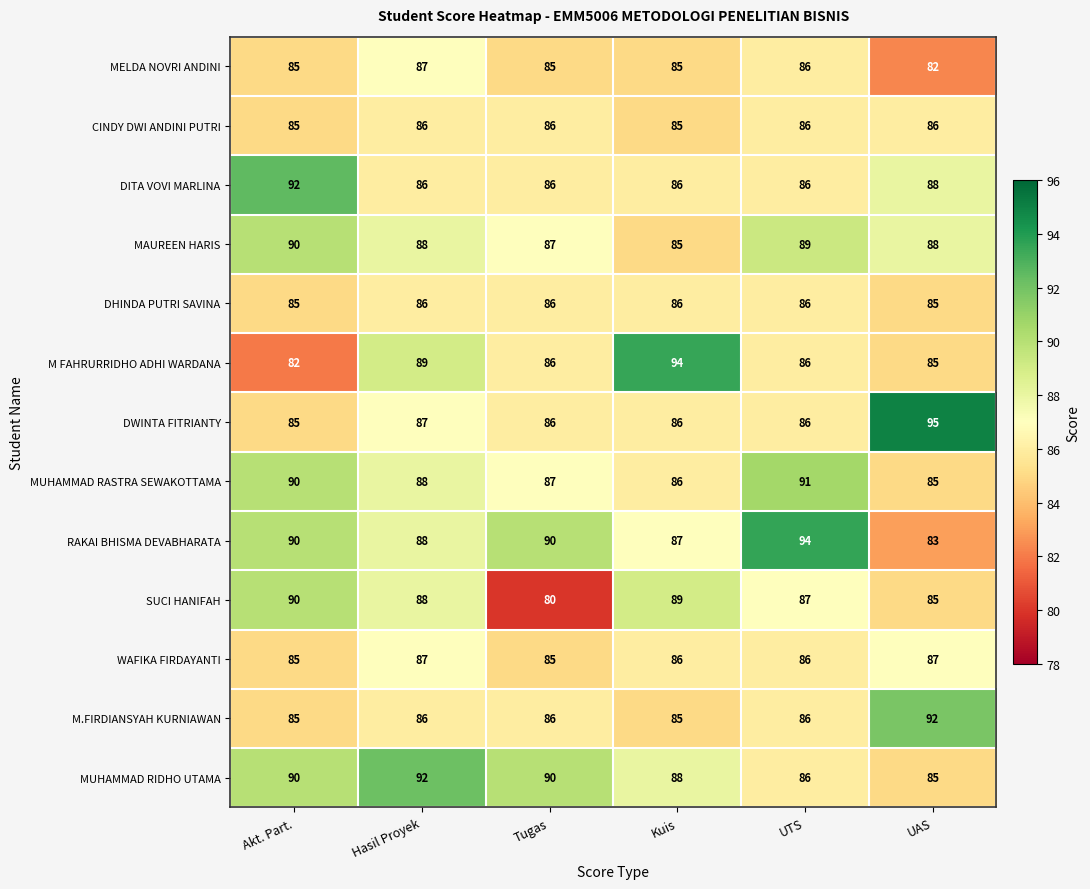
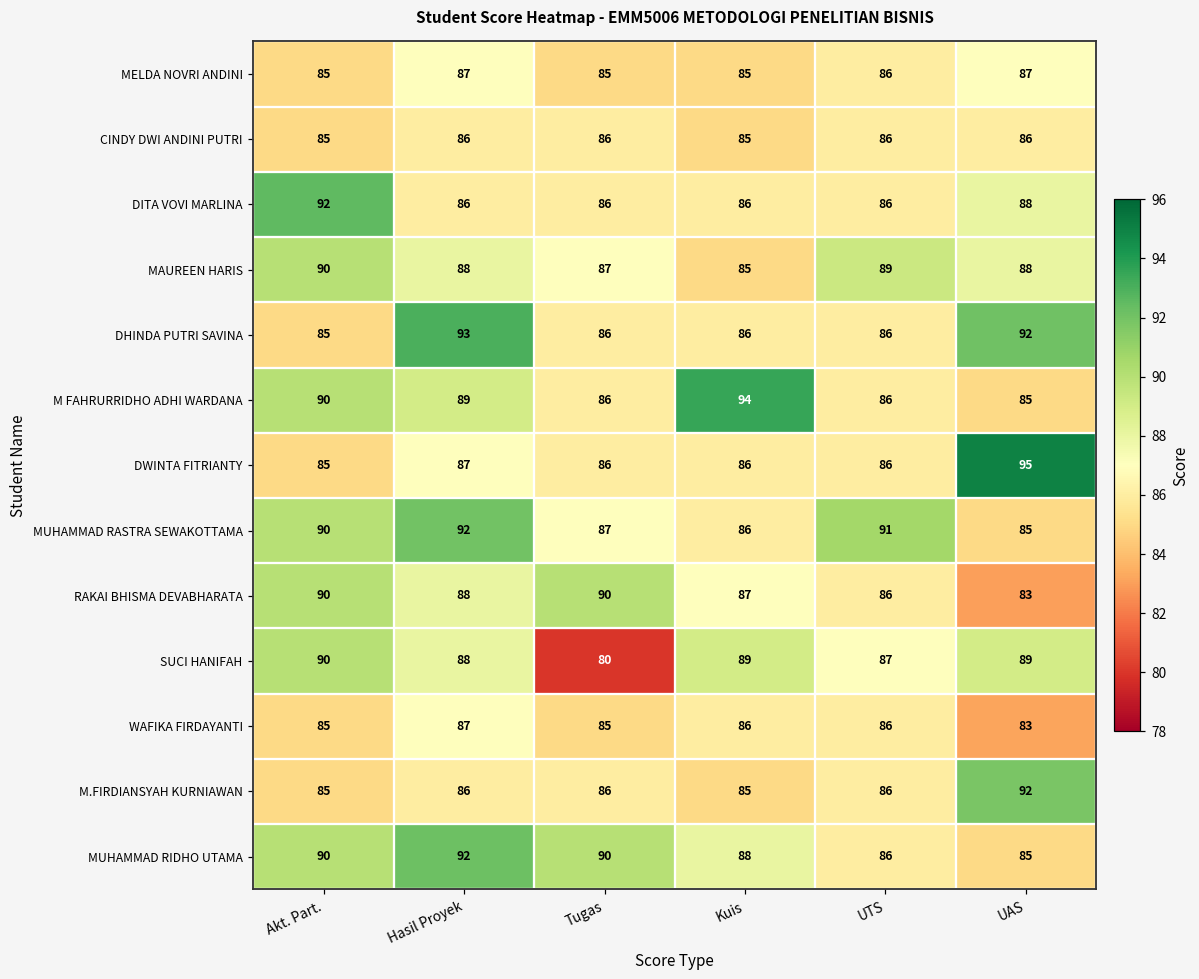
  {
    "MELDA NOVRI ANDINI": {
      "Akt. Part.": 85,
      "Hasil Proyek": 87,
      "Tugas": 85,
      "Kuis": 85,
      "UTS": 86,
-     "UAS": 82
+     "UAS": 87
    },
    "CINDY DWI ANDINI PUTRI": {
      "Akt. Part.": 85,
      "Hasil Proyek": 86,
      "Tugas": 86,
      "Kuis": 85,
      "UTS": 86,
      "UAS": 86
    },
    "DITA VOVI MARLINA": {
      "Akt. Part.": 92,
      "Hasil Proyek": 86,
      "Tugas": 86,
      "Kuis": 86,
      "UTS": 86,
      "UAS": 88
    },
    "MAUREEN HARIS": {
      "Akt. Part.": 90,
      "Hasil Proyek": 88,
      "Tugas": 87,
      "Kuis": 85,
      "UTS": 89,
      "UAS": 88
    },
    "DHINDA PUTRI SAVINA": {
      "Akt. Part.": 85,
-     "Hasil Proyek": 86,
+     "Hasil Proyek": 93,
      "Tugas": 86,
      "Kuis": 86,
      "UTS": 86,
-     "UAS": 85
+     "UAS": 92
    },
    "M FAHRURRIDHO ADHI WARDANA": {
-     "Akt. Part.": 82,
+     "Akt. Part.": 90,
      "Hasil Proyek": 89,
      "Tugas": 86,
      "Kuis": 94,
      "UTS": 86,
      "UAS": 85
    },
    "DWINTA FITRIANTY": {
      "Akt. Part.": 85,
      "Hasil Proyek": 87,
      "Tugas": 86,
      "Kuis": 86,
      "UTS": 86,
      "UAS": 95
    },
    "MUHAMMAD RASTRA SEWAKOTTAMA": {
      "Akt. Part.": 90,
-     "Hasil Proyek": 88,
+     "Hasil Proyek": 92,
      "Tugas": 87,
      "Kuis": 86,
      "UTS": 91,
      "UAS": 85
    },
    "RAKAI BHISMA DEVABHARATA": {
      "Akt. Part.": 90,
      "Hasil Proyek": 88,
      "Tugas": 90,
      "Kuis": 87,
-     "UTS": 94,
+     "UTS": 86,
      "UAS": 83
    },
    "SUCI HANIFAH": {
      "Akt. Part.": 90,
      "Hasil Proyek": 88,
      "Tugas": 80,
      "Kuis": 89,
      "UTS": 87,
-     "UAS": 85
+     "UAS": 89
    },
    "WAFIKA FIRDAYANTI": {
      "Akt. Part.": 85,
      "Hasil Proyek": 87,
      "Tugas": 85,
      "Kuis": 86,
      "UTS": 86,
-     "UAS": 87
+     "UAS": 83
    },
    "M.FIRDIANSYAH KURNIAWAN": {
      "Akt. Part.": 85,
      "Hasil Proyek": 86,
      "Tugas": 86,
      "Kuis": 85,
      "UTS": 86,
      "UAS": 92
    },
    "MUHAMMAD RIDHO UTAMA": {
      "Akt. Part.": 90,
      "Hasil Proyek": 92,
      "Tugas": 90,
      "Kuis": 88,
      "UTS": 86,
      "UAS": 85
    }
  }
